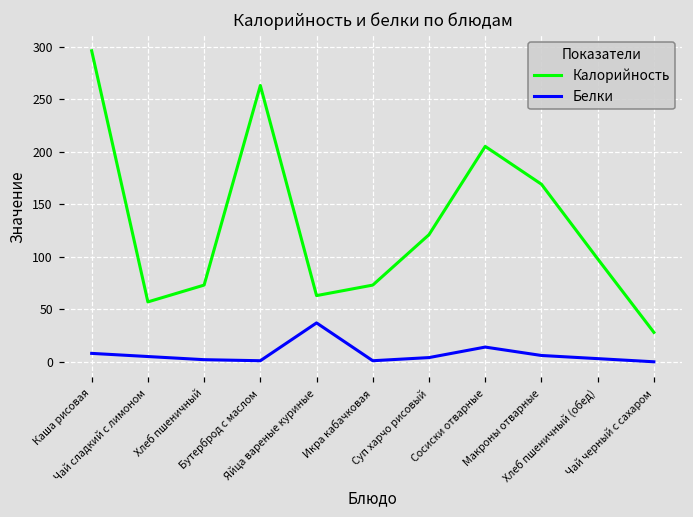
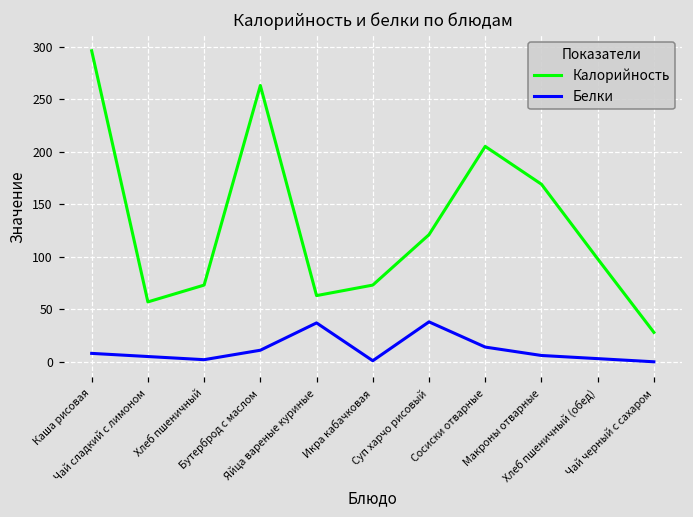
  {
    "Калорийность": {
      "Каша рисовая": 300,
      "Чай сладкий с лимоном": 60,
      "Хлеб пшеничный": 70,
      "Бутерброд с маслом": 260,
      "Яйца вареные куриные": 60,
      "Икра кабачковая": 70,
      "Суп харчо рисовый": 120,
      "Сосиски отварные": 210,
      "Макроны отварные": 170,
      "Хлеб пшеничный (обед)": 100,
      "Чай черный с сахаром": 30
    },
    "Белки": {
      "Каша рисовая": 10,
      "Чай сладкий с лимоном": 10,
      "Хлеб пшеничный": 0,
-     "Бутерброд с маслом": 0,
+     "Бутерброд с маслом": 10,
      "Яйца вареные куриные": 40,
      "Икра кабачковая": 0,
-     "Суп харчо рисовый": 0,
+     "Суп харчо рисовый": 40,
      "Сосиски отварные": 10,
      "Макроны отварные": 10,
      "Хлеб пшеничный (обед)": 0,
      "Чай черный с сахаром": 0
    }
  }
